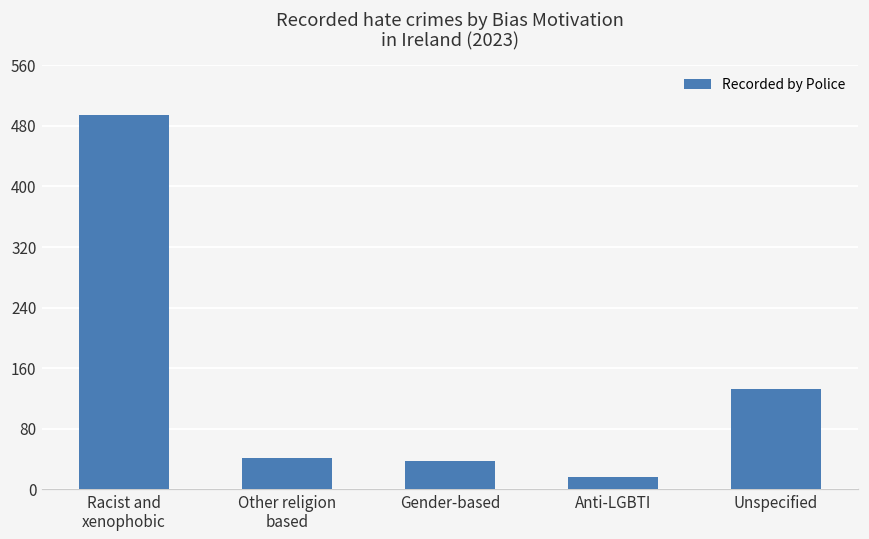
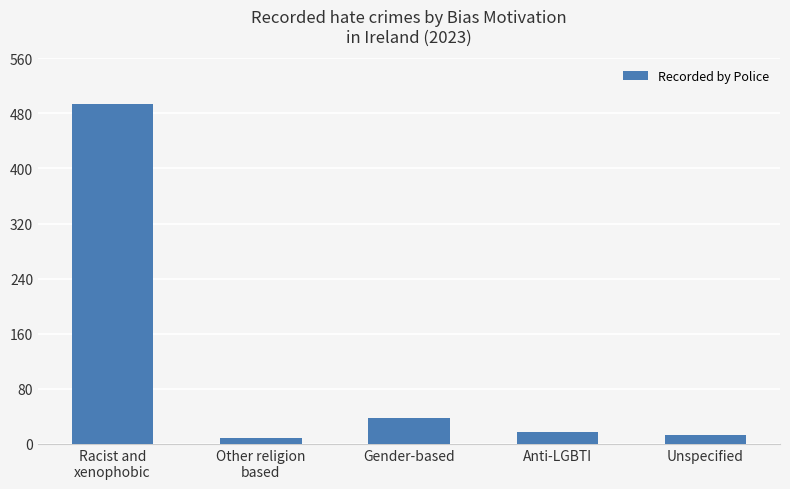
  {
    "Racist and xenophobic": 490,
-   "Other religion based": 40,
+   "Other religion based": 10,
    "Gender-based": 40,
    "Anti-LGBTI": 20,
-   "Unspecified": 130
+   "Unspecified": 10
  }
